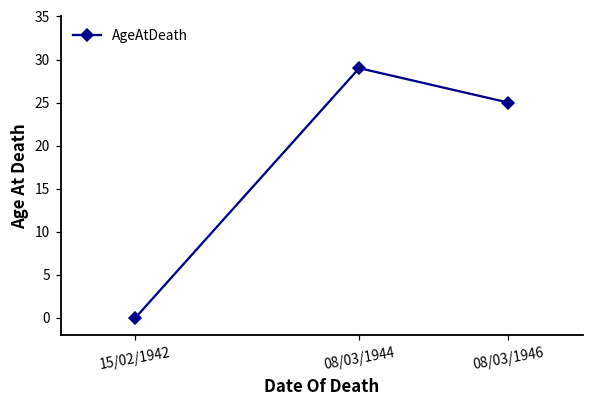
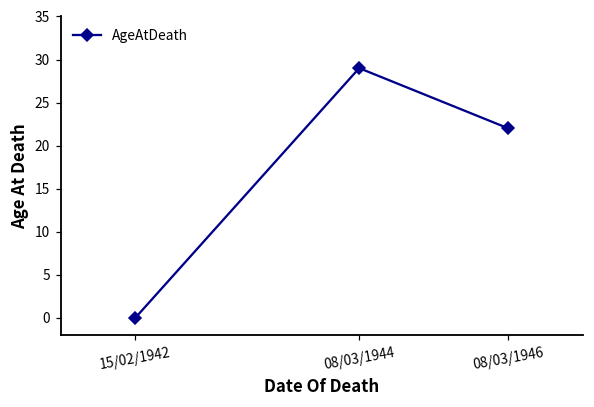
  {
    "15/02/1942": 0,
    "08/03/1944": 29,
-   "08/03/1946": 25
+   "08/03/1946": 22
  }
